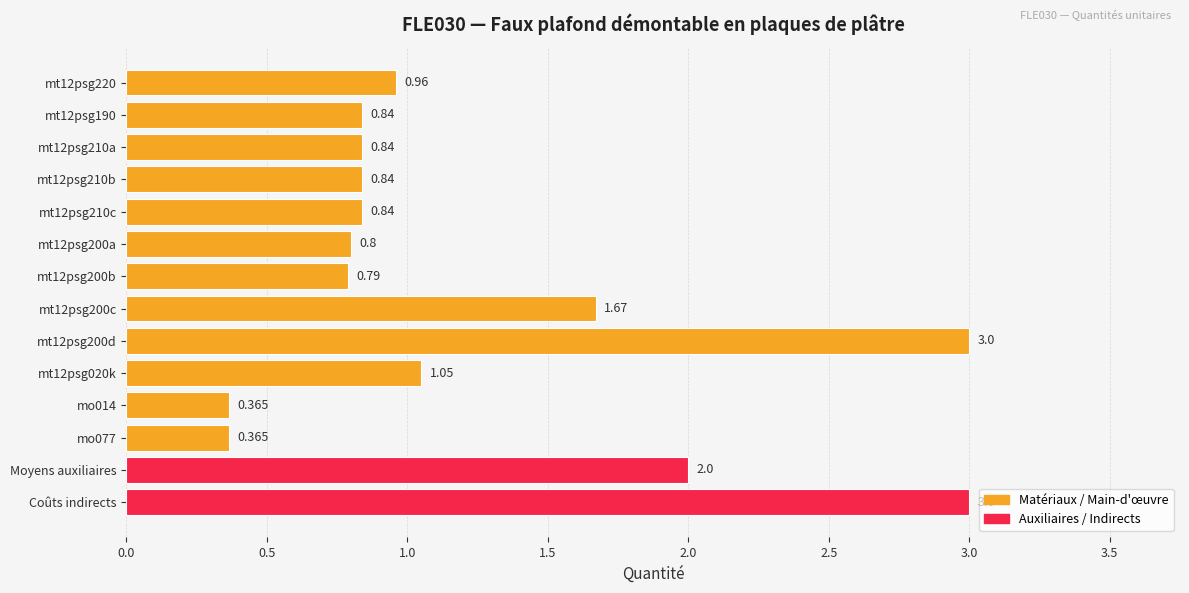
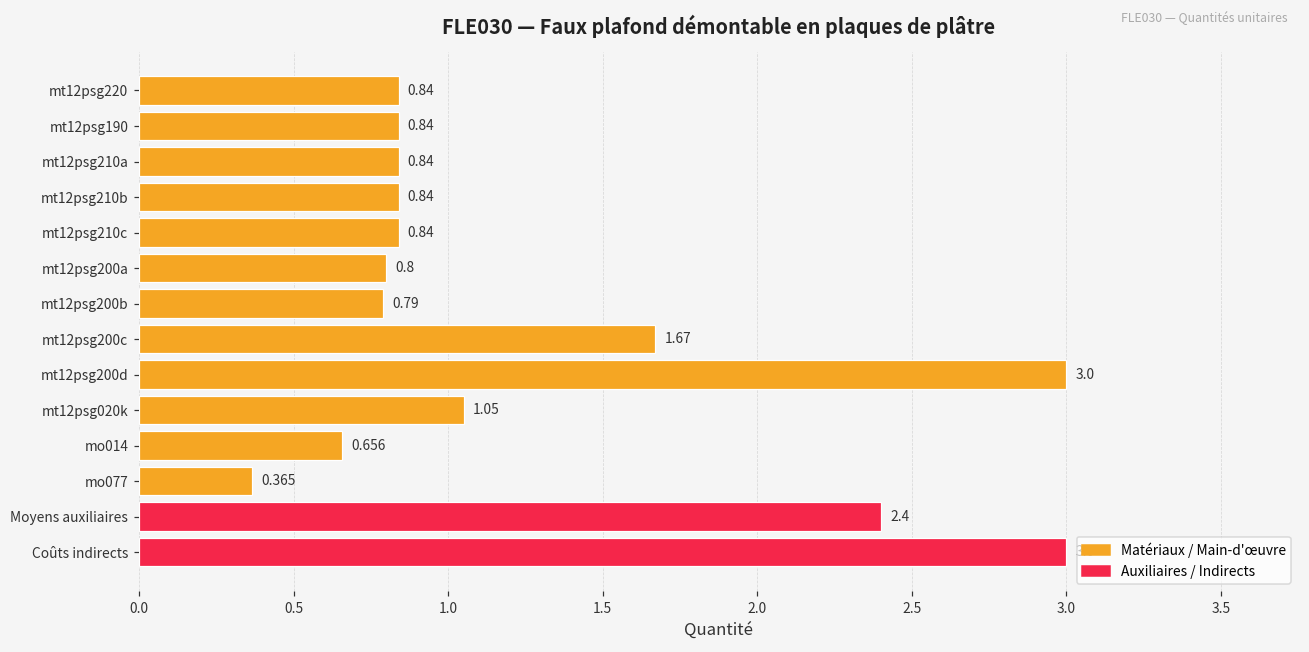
  {
-   "mt12psg220": 0.96,
+   "mt12psg220": 0.84,
    "mt12psg190": 0.84,
    "mt12psg210a": 0.84,
    "mt12psg210b": 0.84,
    "mt12psg210c": 0.84,
    "mt12psg200a": 0.8,
    "mt12psg200b": 0.79,
    "mt12psg200c": 1.67,
    "mt12psg200d": 3.0,
    "mt12psg020k": 1.05,
-   "mo014": 0.365,
+   "mo014": 0.656,
    "mo077": 0.365,
-   "Moyens auxiliaires": 2.0
+   "Moyens auxiliaires": 2.4
  }
